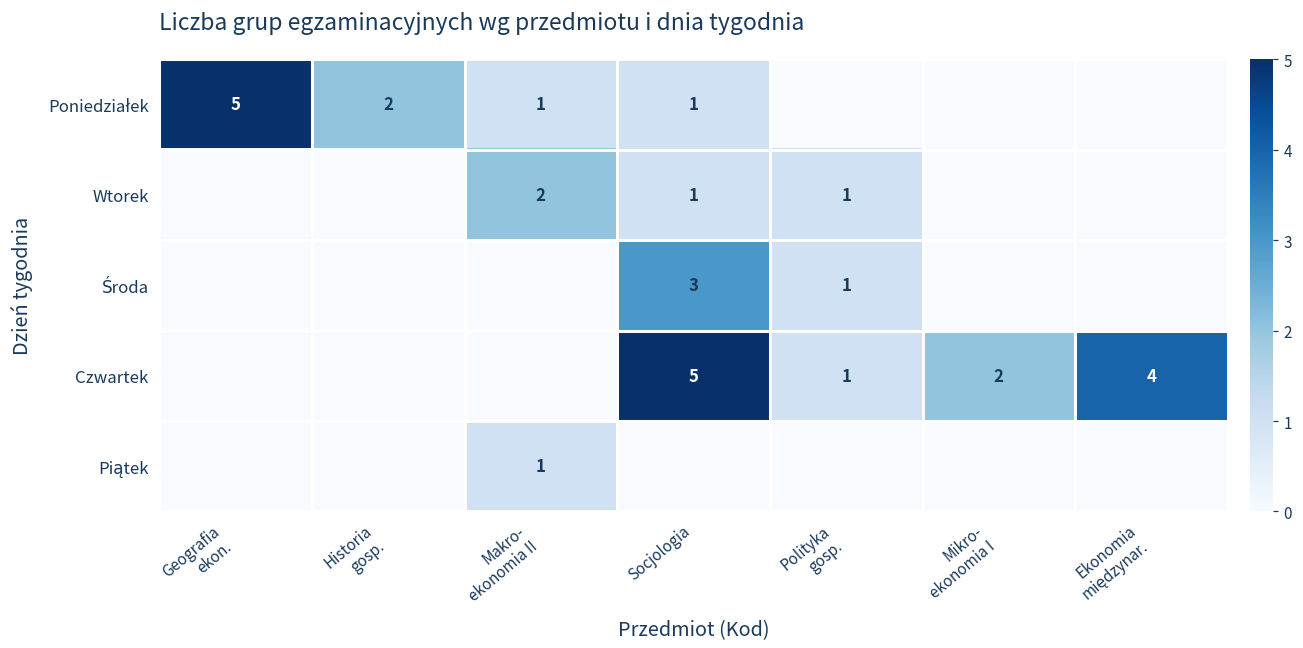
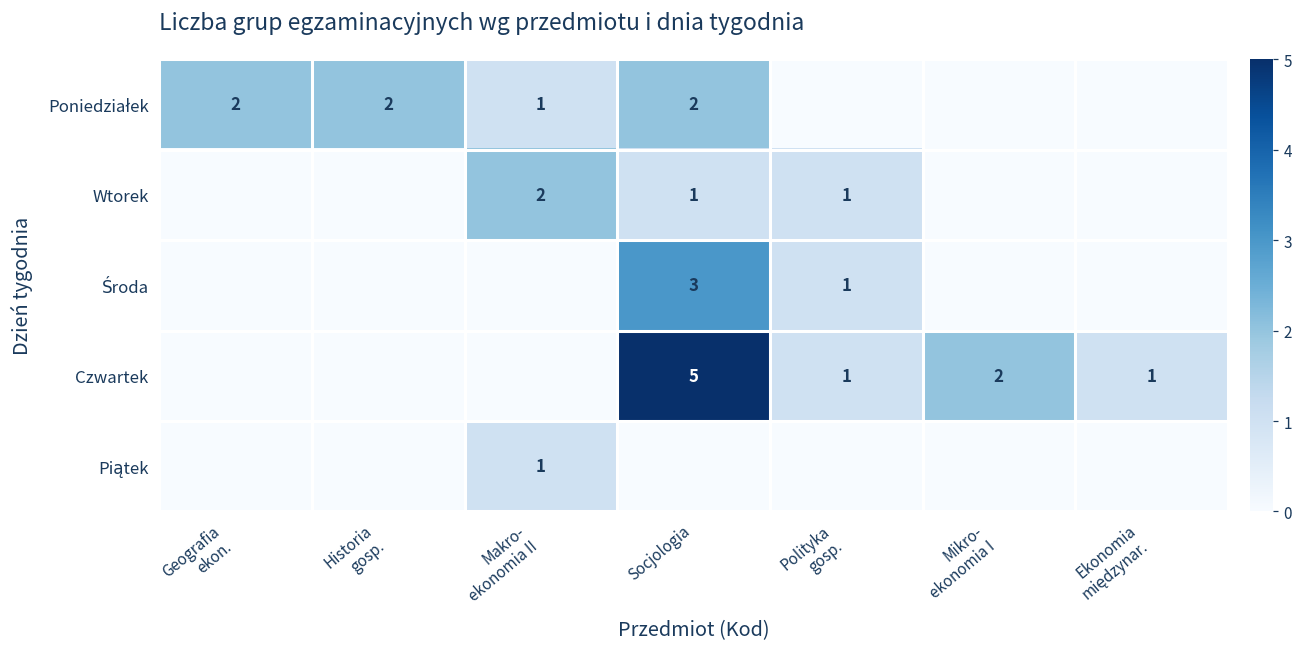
  {
    "Poniedziałek": {
-     "Geografia ekon.": 5,
+     "Geografia ekon.": 2,
      "Historia gosp.": 2,
      "Makro- ekonomia II": 1,
-     "Socjologia": 1
+     "Socjologia": 2
    },
    "Wtorek": {
      "Makro- ekonomia II": 2,
      "Socjologia": 1,
      "Polityka gosp.": 1
    },
    "Środa": {
      "Socjologia": 3,
      "Polityka gosp.": 1
    },
    "Czwartek": {
      "Socjologia": 5,
      "Polityka gosp.": 1,
      "Mikro- ekonomia I": 2,
-     "Ekonomia międzynar.": 4
+     "Ekonomia międzynar.": 1
    },
    "Piątek": {
      "Makro- ekonomia II": 1
    }
  }
